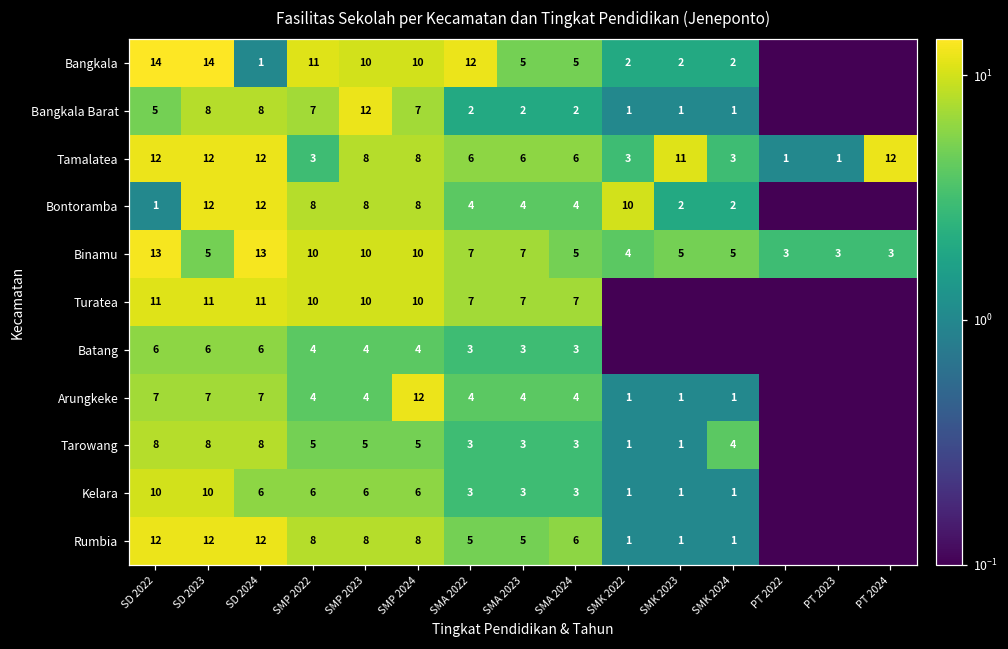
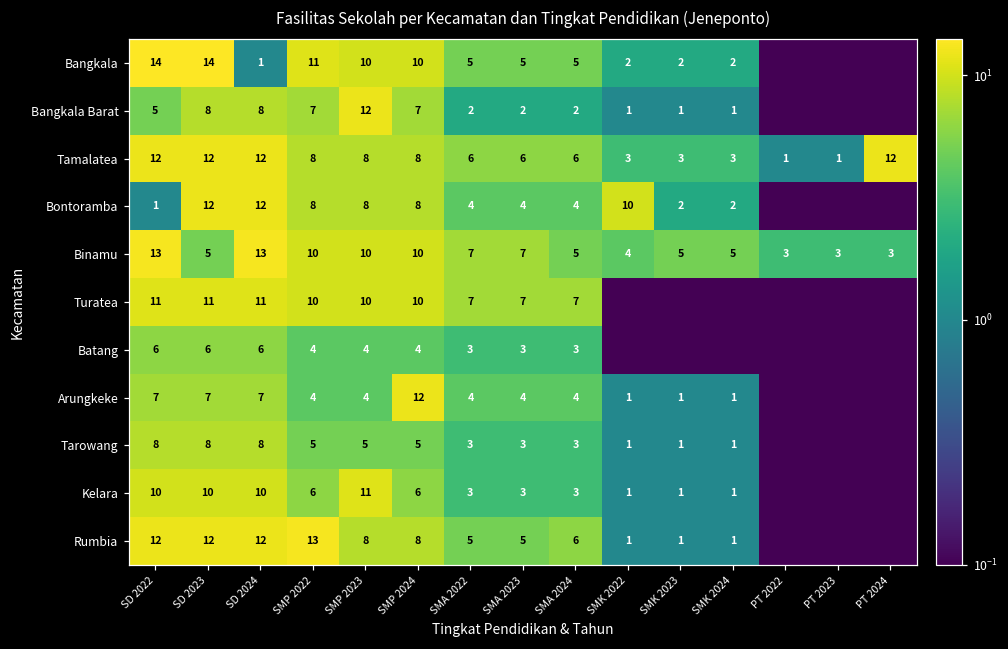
  {
    "Bangkala": {
      "SD 2022": 14,
      "SD 2023": 14,
      "SD 2024": 1,
      "SMP 2022": 11,
      "SMP 2023": 10,
      "SMP 2024": 10,
-     "SMA 2022": 12,
+     "SMA 2022": 5,
      "SMA 2023": 5,
      "SMA 2024": 5,
      "SMK 2022": 2,
      "SMK 2023": 2,
      "SMK 2024": 2
    },
    "Bangkala Barat": {
      "SD 2022": 5,
      "SD 2023": 8,
      "SD 2024": 8,
      "SMP 2022": 7,
      "SMP 2023": 12,
      "SMP 2024": 7,
      "SMA 2022": 2,
      "SMA 2023": 2,
      "SMA 2024": 2,
      "SMK 2022": 1,
      "SMK 2023": 1,
      "SMK 2024": 1
    },
    "Tamalatea": {
      "SD 2022": 12,
      "SD 2023": 12,
      "SD 2024": 12,
-     "SMP 2022": 3,
+     "SMP 2022": 8,
      "SMP 2023": 8,
      "SMP 2024": 8,
      "SMA 2022": 6,
      "SMA 2023": 6,
      "SMA 2024": 6,
      "SMK 2022": 3,
-     "SMK 2023": 11,
+     "SMK 2023": 3,
      "SMK 2024": 3,
      "PT 2022": 1,
      "PT 2023": 1,
      "PT 2024": 12
    },
    "Bontoramba": {
      "SD 2022": 1,
      "SD 2023": 12,
      "SD 2024": 12,
      "SMP 2022": 8,
      "SMP 2023": 8,
      "SMP 2024": 8,
      "SMA 2022": 4,
      "SMA 2023": 4,
      "SMA 2024": 4,
      "SMK 2022": 10,
      "SMK 2023": 2,
      "SMK 2024": 2
    },
    "Binamu": {
      "SD 2022": 13,
      "SD 2023": 5,
      "SD 2024": 13,
      "SMP 2022": 10,
      "SMP 2023": 10,
      "SMP 2024": 10,
      "SMA 2022": 7,
      "SMA 2023": 7,
      "SMA 2024": 5,
      "SMK 2022": 4,
      "SMK 2023": 5,
      "SMK 2024": 5,
      "PT 2022": 3,
      "PT 2023": 3,
      "PT 2024": 3
    },
    "Turatea": {
      "SD 2022": 11,
      "SD 2023": 11,
      "SD 2024": 11,
      "SMP 2022": 10,
      "SMP 2023": 10,
      "SMP 2024": 10,
      "SMA 2022": 7,
      "SMA 2023": 7,
      "SMA 2024": 7
    },
    "Batang": {
      "SD 2022": 6,
      "SD 2023": 6,
      "SD 2024": 6,
      "SMP 2022": 4,
      "SMP 2023": 4,
      "SMP 2024": 4,
      "SMA 2022": 3,
      "SMA 2023": 3,
      "SMA 2024": 3
    },
    "Arungkeke": {
      "SD 2022": 7,
      "SD 2023": 7,
      "SD 2024": 7,
      "SMP 2022": 4,
      "SMP 2023": 4,
      "SMP 2024": 12,
      "SMA 2022": 4,
      "SMA 2023": 4,
      "SMA 2024": 4,
      "SMK 2022": 1,
      "SMK 2023": 1,
      "SMK 2024": 1
    },
    "Tarowang": {
      "SD 2022": 8,
      "SD 2023": 8,
      "SD 2024": 8,
      "SMP 2022": 5,
      "SMP 2023": 5,
      "SMP 2024": 5,
      "SMA 2022": 3,
      "SMA 2023": 3,
      "SMA 2024": 3,
      "SMK 2022": 1,
      "SMK 2023": 1,
-     "SMK 2024": 4
+     "SMK 2024": 1
    },
    "Kelara": {
      "SD 2022": 10,
      "SD 2023": 10,
-     "SD 2024": 6,
+     "SD 2024": 10,
      "SMP 2022": 6,
-     "SMP 2023": 6,
+     "SMP 2023": 11,
      "SMP 2024": 6,
      "SMA 2022": 3,
      "SMA 2023": 3,
      "SMA 2024": 3,
      "SMK 2022": 1,
      "SMK 2023": 1,
      "SMK 2024": 1
    },
    "Rumbia": {
      "SD 2022": 12,
      "SD 2023": 12,
      "SD 2024": 12,
-     "SMP 2022": 8,
+     "SMP 2022": 13,
      "SMP 2023": 8,
      "SMP 2024": 8,
      "SMA 2022": 5,
      "SMA 2023": 5,
      "SMA 2024": 6,
      "SMK 2022": 1,
      "SMK 2023": 1,
      "SMK 2024": 1
    }
  }
